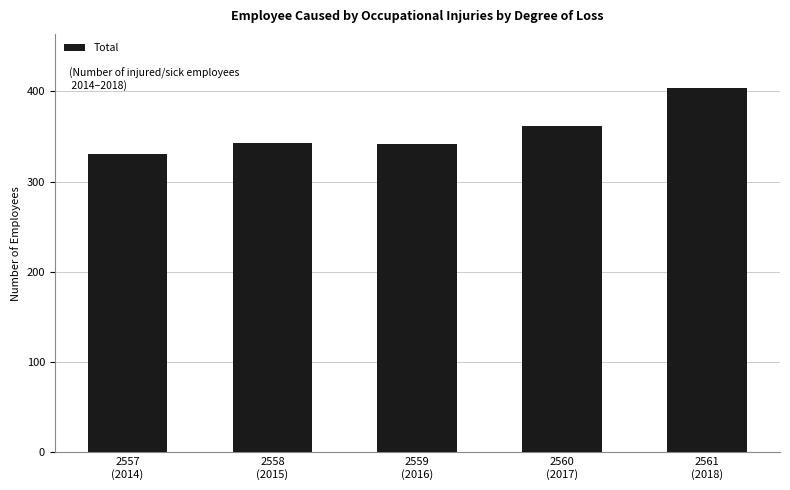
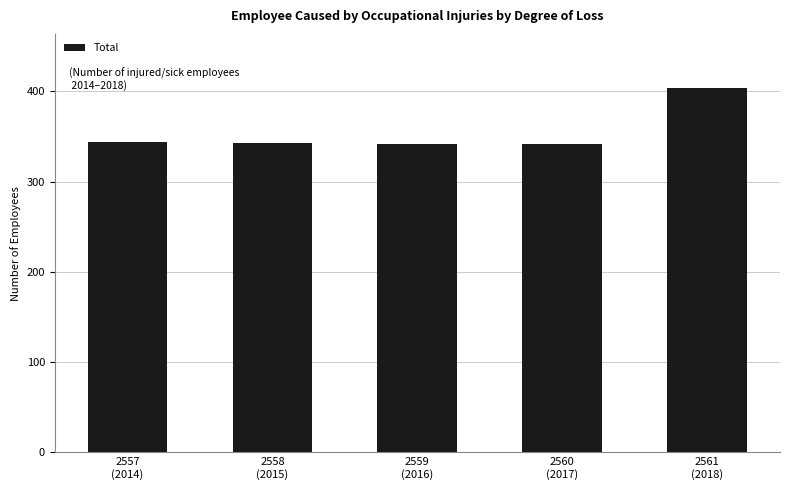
  {
-   "2557 (2014)": 330,
+   "2557 (2014)": 340,
    "2558 (2015)": 340,
    "2559 (2016)": 340,
-   "2560 (2017)": 360,
+   "2560 (2017)": 340,
    "2561 (2018)": 400
  }
